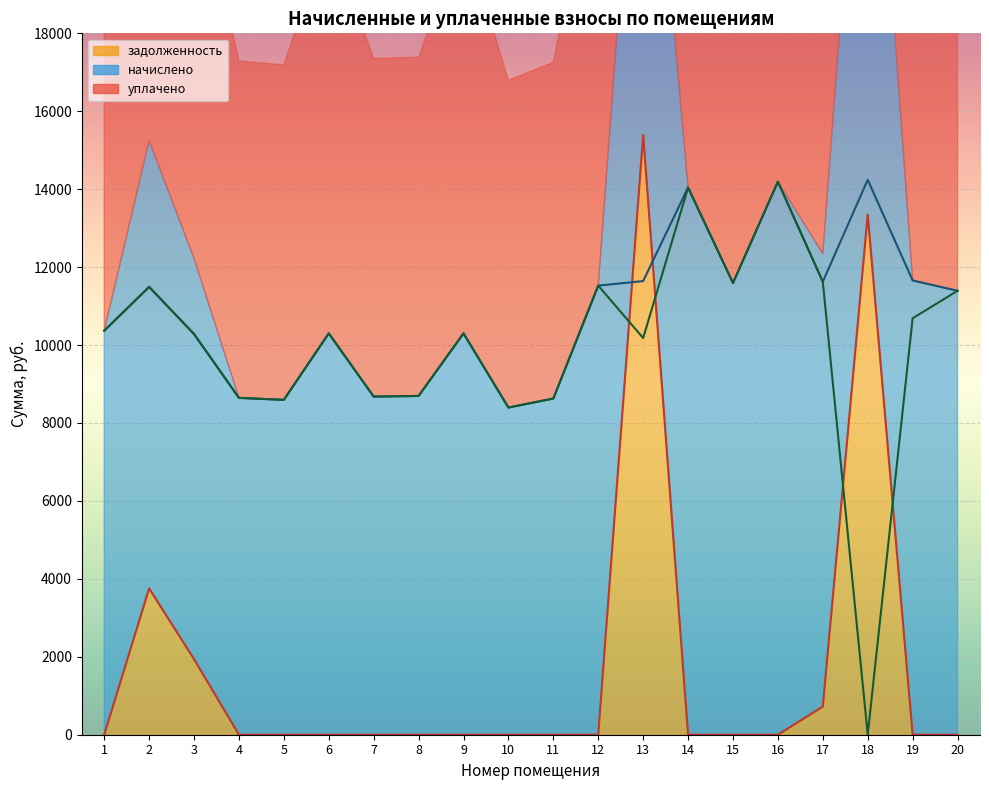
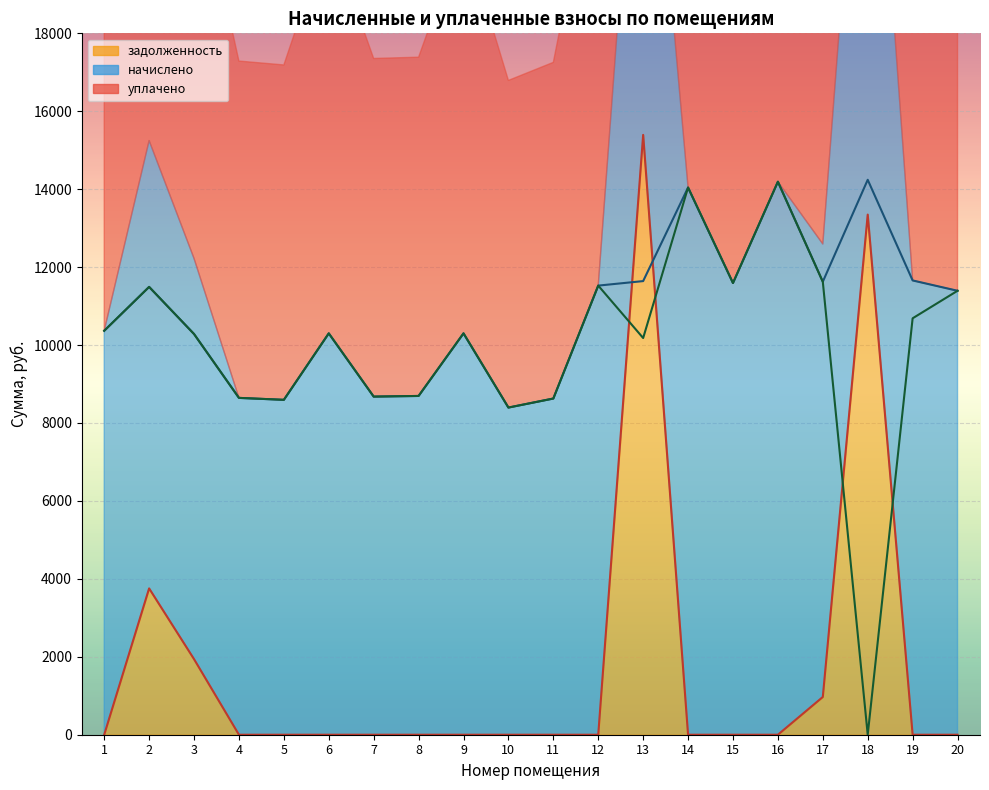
  {
    "задолженность": {
      "1": 0,
      "2": 3800,
      "3": 1900,
      "4": 0,
      "5": 0,
      "6": 0,
      "7": 0,
      "8": 0,
      "9": 0,
      "10": 0,
      "11": 0,
      "12": 0,
      "13": 15400,
      "14": 0,
      "15": 0,
      "16": 0,
-     "17": 700,
+     "17": 1000,
      "18": 13300,
      "19": 0,
      "20": 0
    },
    "начислено": {
      "2": 11500,
      "3": 10300,
      "17": 11600
    },
    "уплачено": {
      "4": 8600,
      "5": 8600,
      "7": 8700,
      "8": 8700,
      "10": 8400,
      "11": 8600
    }
  }
